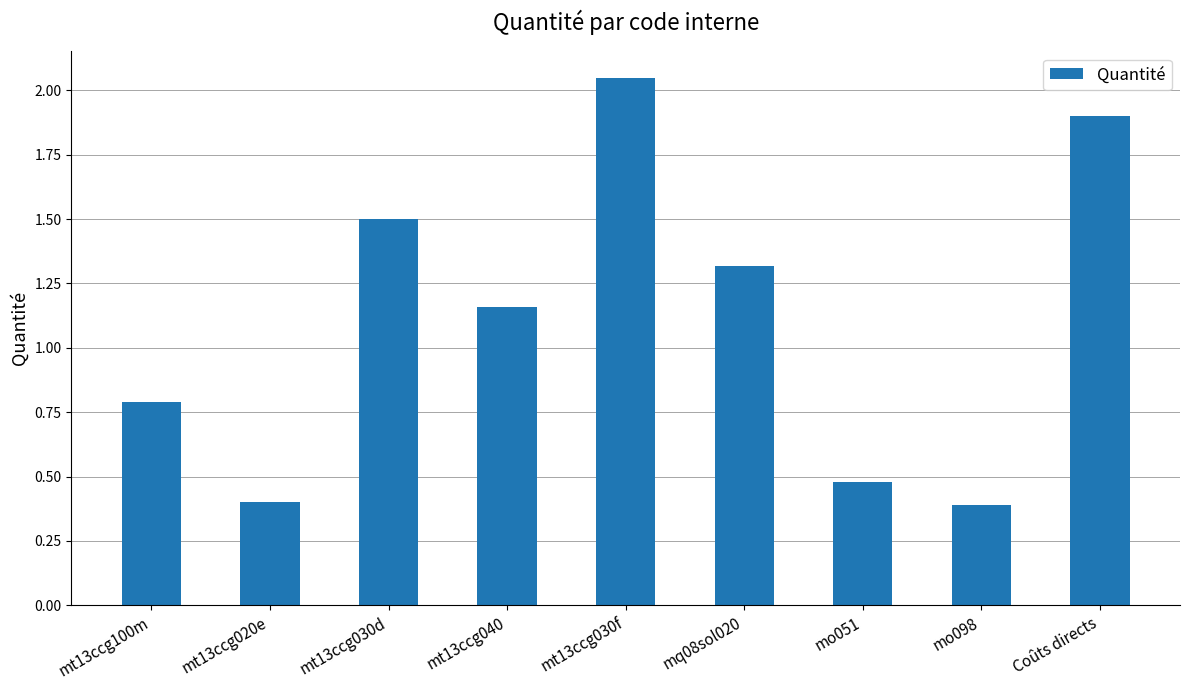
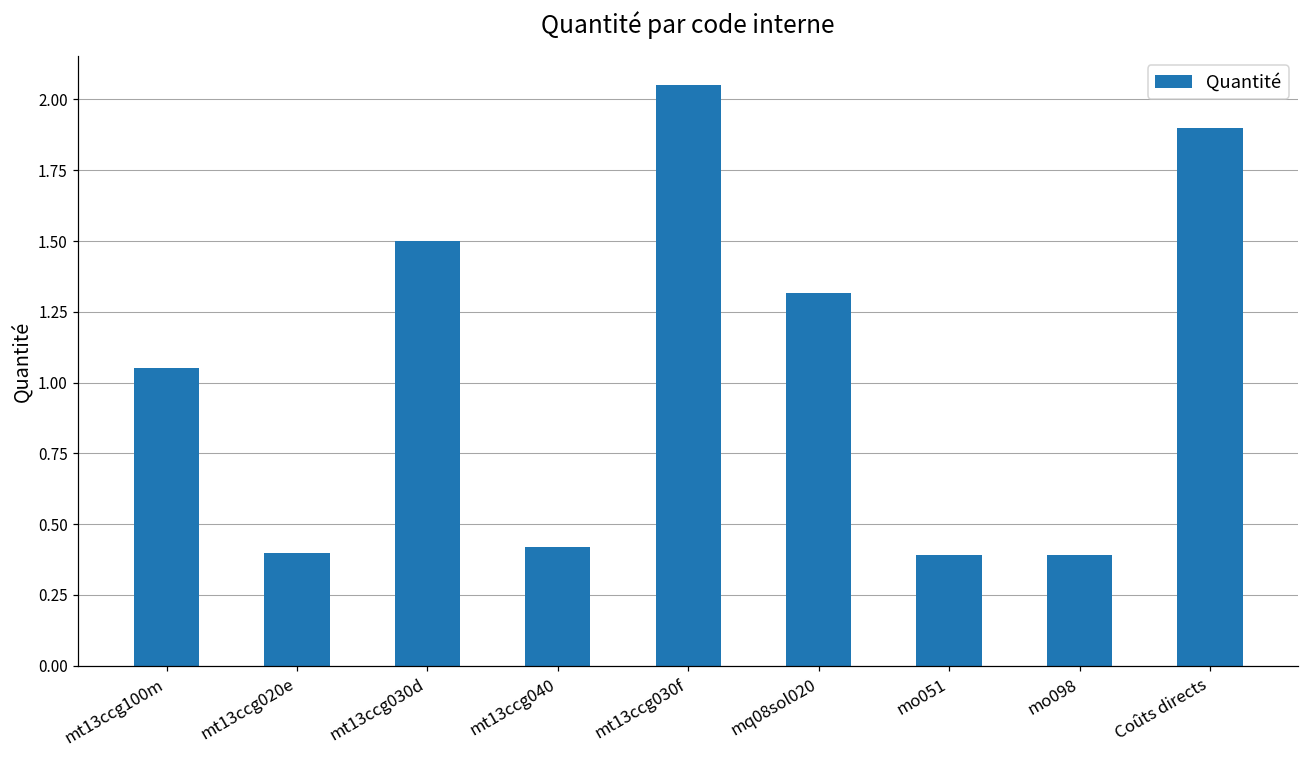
  {
-   "mt13ccg100m": 0.79,
+   "mt13ccg100m": 1.05,
    "mt13ccg020e": 0.40,
    "mt13ccg030d": 1.50,
-   "mt13ccg040": 1.16,
+   "mt13ccg040": 0.42,
    "mt13ccg030f": 2.05,
    "mq08sol020": 1.32,
-   "mo051": 0.48,
+   "mo051": 0.39,
    "mo098": 0.39,
    "Coûts directs": 1.90
  }
